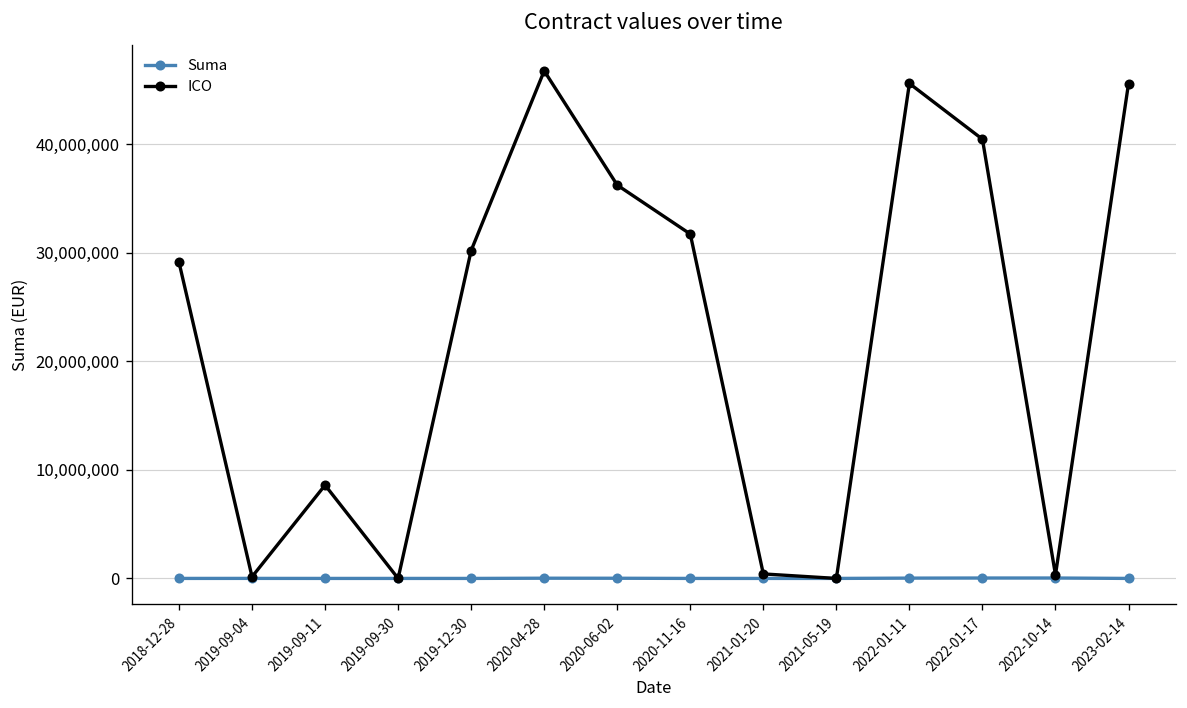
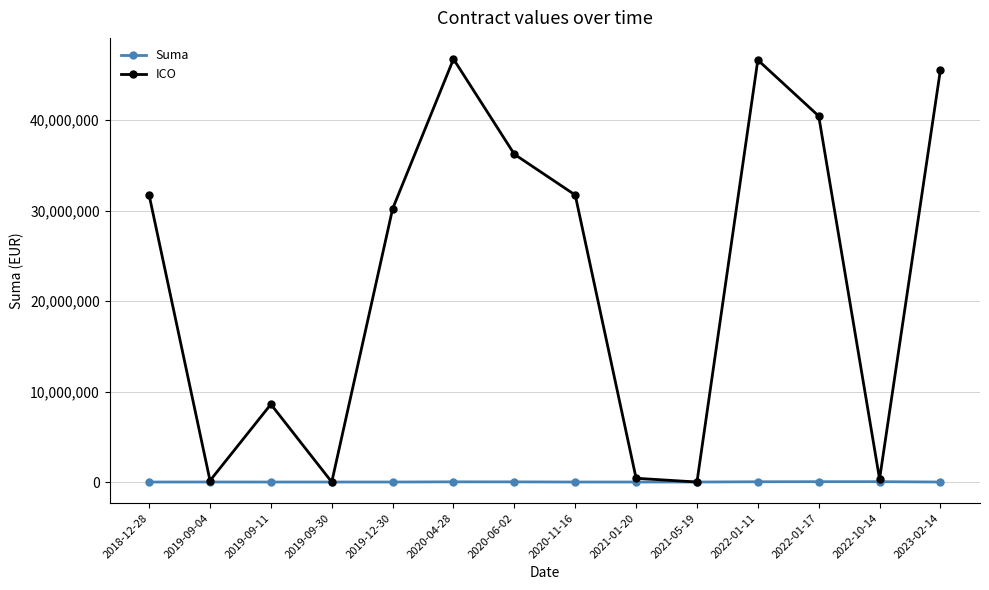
  {
    "Suma": {
      "2018-12-28": "0",
      "2019-09-11": "0",
      "2019-12-30": "0",
      "2020-04-28": "0",
      "2020-06-02": "0",
      "2020-11-16": "0",
      "2021-01-20": "0",
      "2022-01-11": "0",
      "2022-01-17": "0",
      "2022-10-14": "0",
      "2023-02-14": "0"
    },
    "ICO": {
-     "2018-12-28": "29,000,000",
+     "2018-12-28": "32,000,000",
      "2019-09-11": "9,000,000",
      "2019-12-30": "30,000,000",
      "2020-04-28": "47,000,000",
      "2020-06-02": "36,000,000",
      "2020-11-16": "32,000,000",
      "2021-01-20": "0",
-     "2022-01-11": "46,000,000",
+     "2022-01-11": "47,000,000",
      "2022-01-17": "40,000,000",
      "2022-10-14": "0",
      "2023-02-14": "46,000,000"
    }
  }
